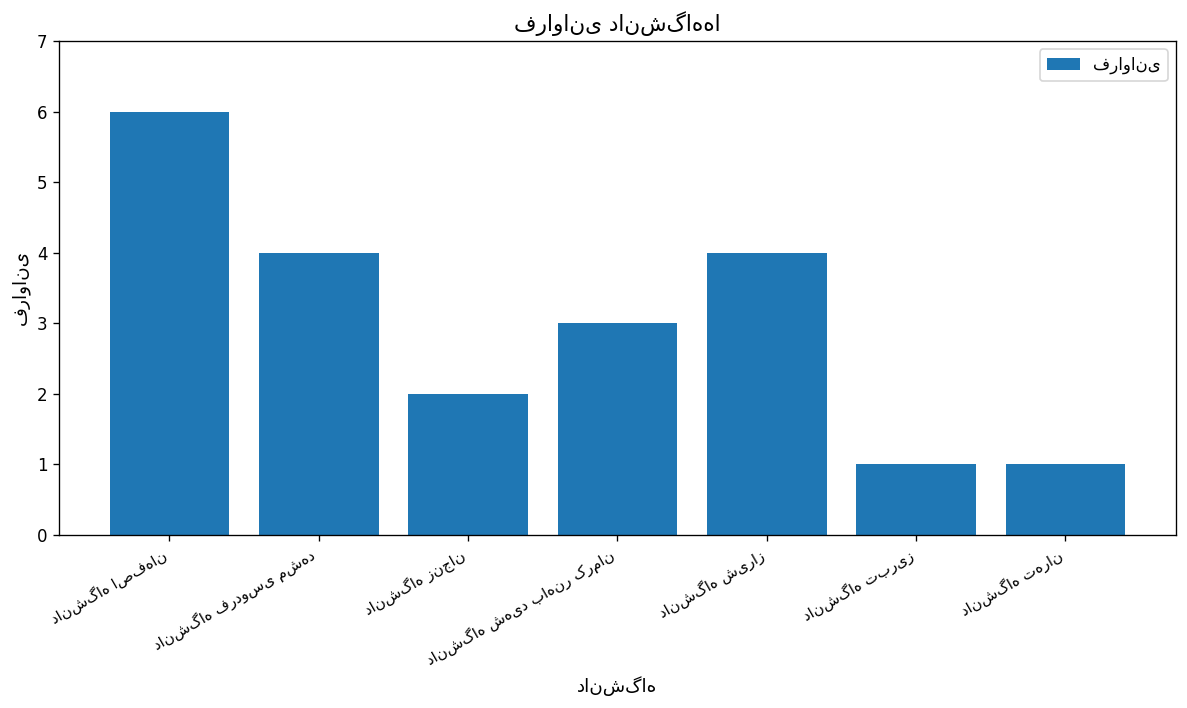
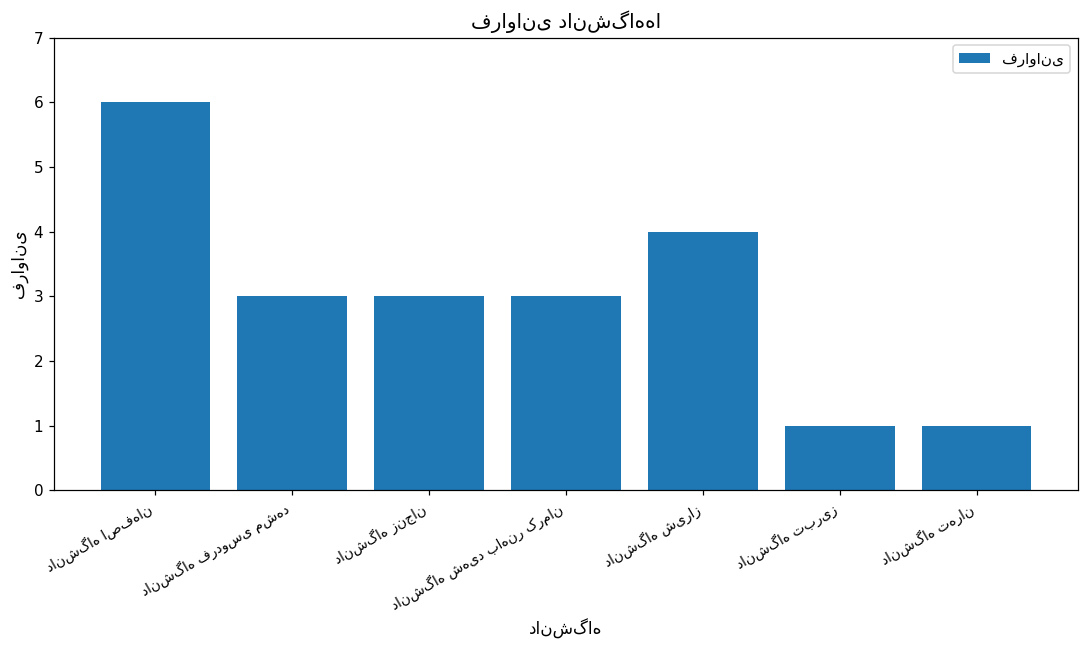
  {
    "دانشگاه اصفهان": 6,
-   "دانشگاه فردوسی مشهد": 4,
-   "دانشگاه زنجان": 2,
+   "دانشگاه فردوسی مشهد": 3,
+   "دانشگاه زنجان": 3,
    "دانشگاه شهید باهنر کرمان": 3,
    "دانشگاه شیراز": 4,
    "دانشگاه تبریز": 1,
    "دانشگاه تهران": 1
  }
